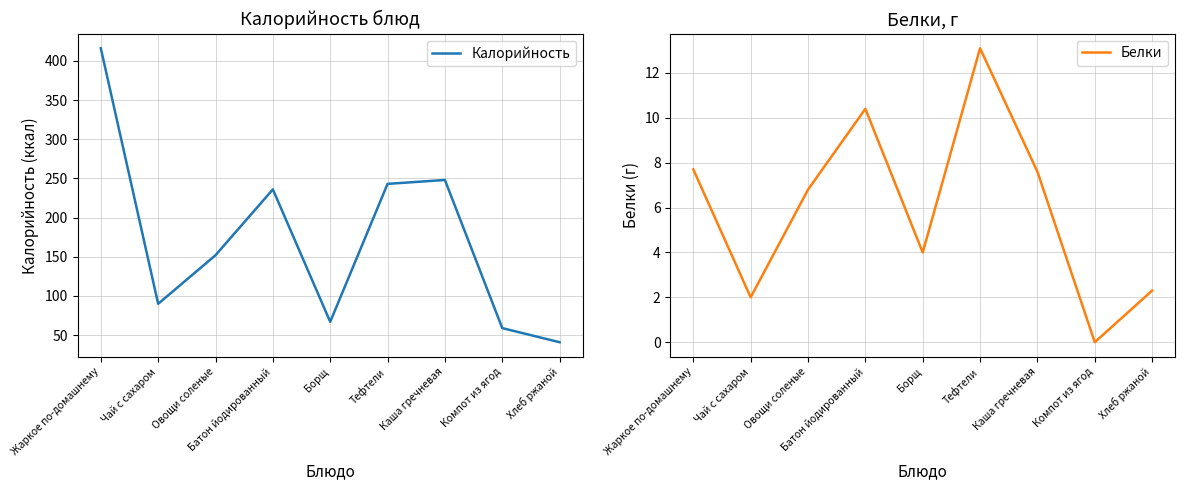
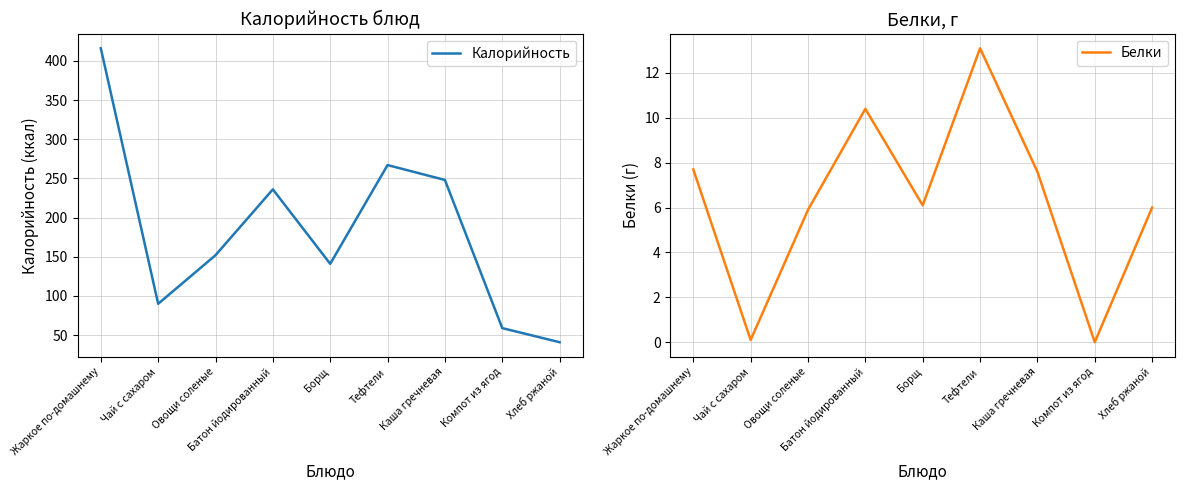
  {
    "Калорийность блюд": {
      "Жаркое по-домашнему": 420,
      "Чай с сахаром": 90,
      "Овощи соленые": 150,
      "Батон йодированный": 240,
-     "Борщ": 70,
-     "Тефтели": 240,
+     "Борщ": 140,
+     "Тефтели": 270,
      "Каша гречневая": 250,
      "Компот из ягод": 60,
      "Хлеб ржаной": 40
    },
    "Белки, г": {
      "Жаркое по-домашнему": 7.7,
-     "Чай с сахаром": 2.0,
-     "Овощи соленые": 6.8,
+     "Чай с сахаром": 0.1,
+     "Овощи соленые": 5.9,
      "Батон йодированный": 10.4,
-     "Борщ": 4.0,
+     "Борщ": 6.1,
      "Тефтели": 13.1,
      "Каша гречневая": 7.6,
      "Компот из ягод": 0.0,
-     "Хлеб ржаной": 2.3
+     "Хлеб ржаной": 6.0
    }
  }
